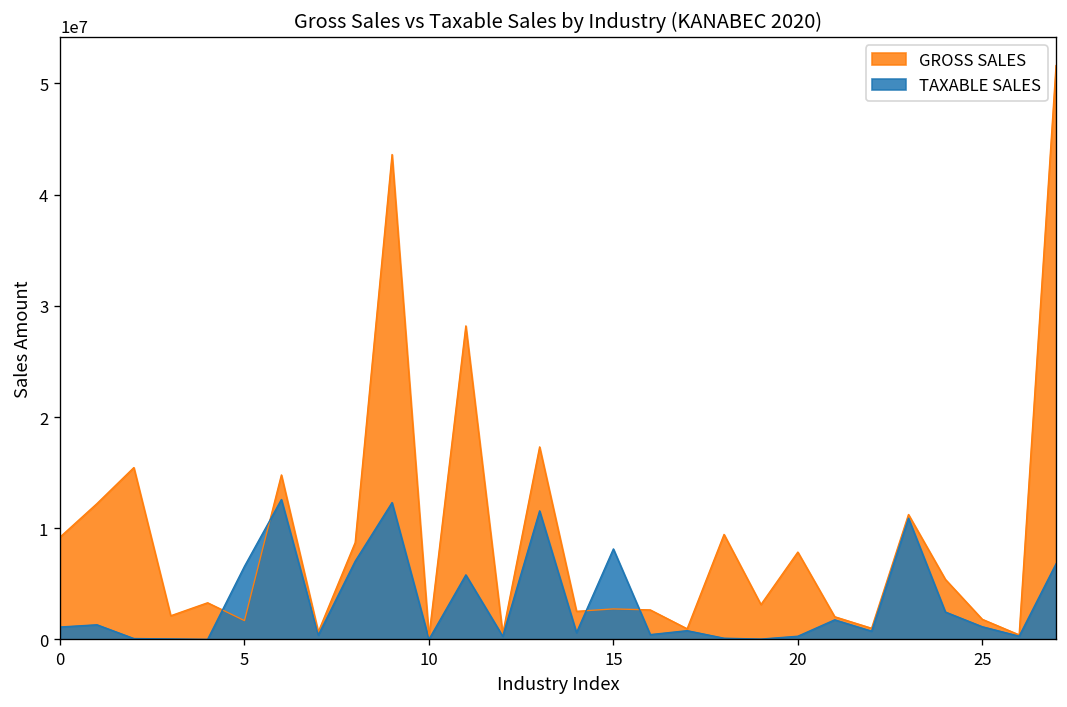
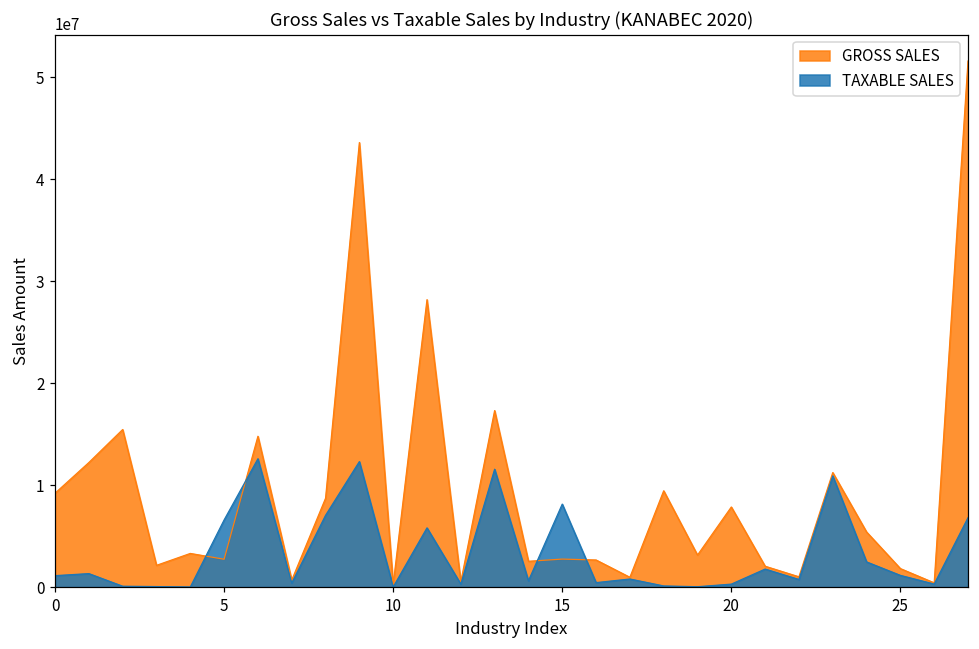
  {
    "GROSS SALES": {
      "0": 9000000,
-     "5": 2000000,
+     "5": 3000000,
      "15": 3000000,
      "20": 8000000,
      "25": 2000000
    },
    "TAXABLE SALES": {
      "0": 1000000,
      "5": 7000000,
      "15": 8000000,
      "20": 0,
      "25": 1000000
    }
  }
